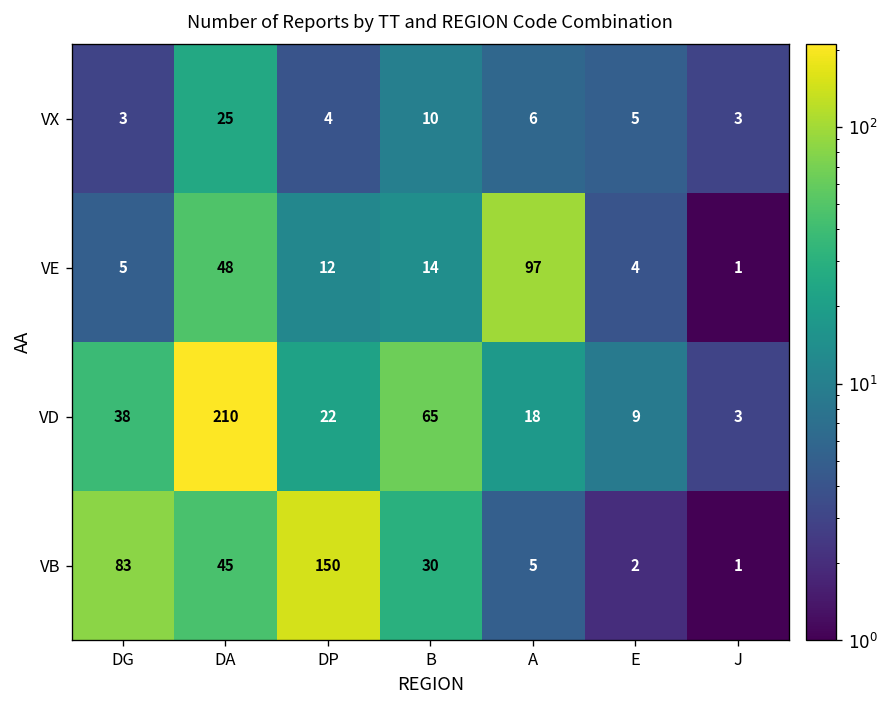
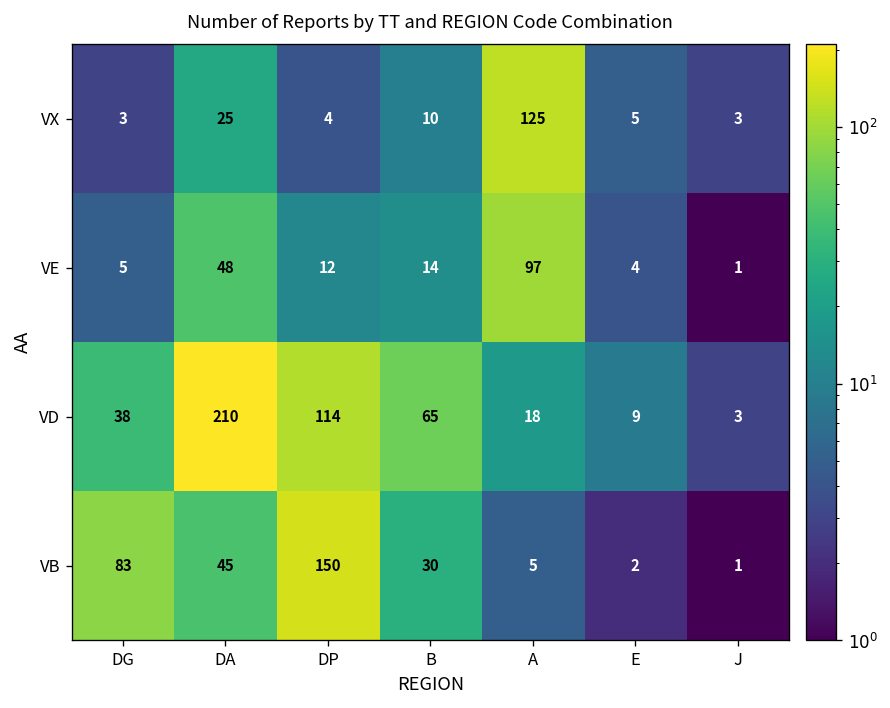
  {
    "VX": {
      "DG": 3,
      "DA": 25,
      "DP": 4,
      "B": 10,
-     "A": 6,
+     "A": 125,
      "E": 5,
      "J": 3
    },
    "VE": {
      "DG": 5,
      "DA": 48,
      "DP": 12,
      "B": 14,
      "A": 97,
      "E": 4,
      "J": 1
    },
    "VD": {
      "DG": 38,
      "DA": 210,
-     "DP": 22,
+     "DP": 114,
      "B": 65,
      "A": 18,
      "E": 9,
      "J": 3
    },
    "VB": {
      "DG": 83,
      "DA": 45,
      "DP": 150,
      "B": 30,
      "A": 5,
      "E": 2,
      "J": 1
    }
  }
